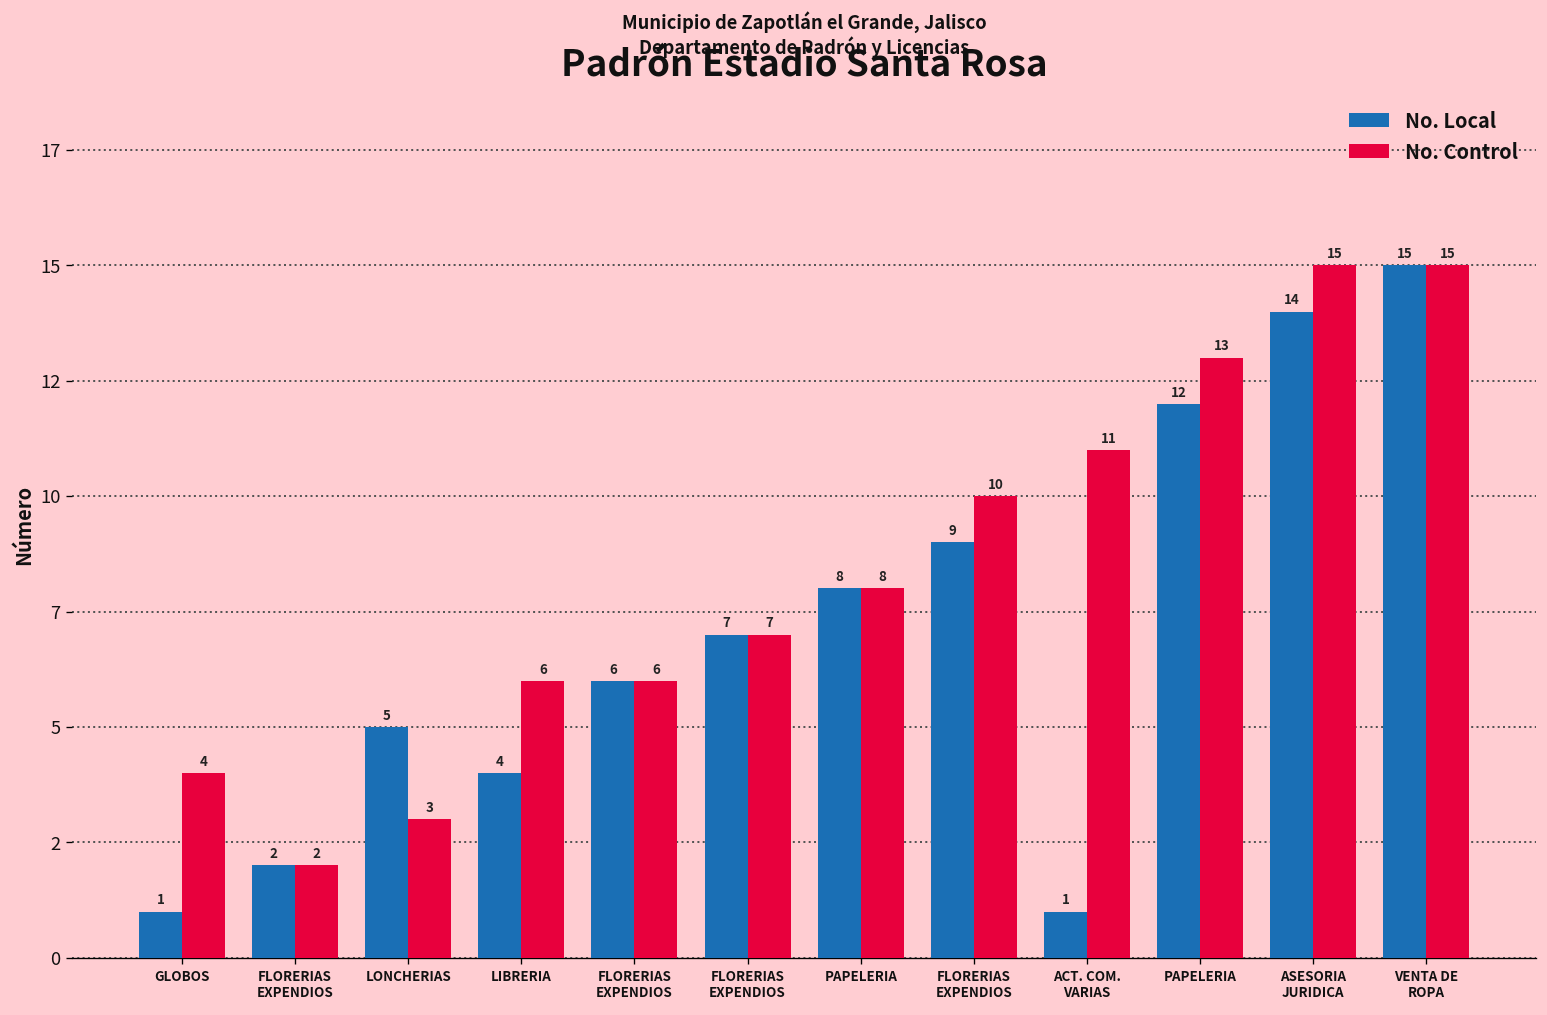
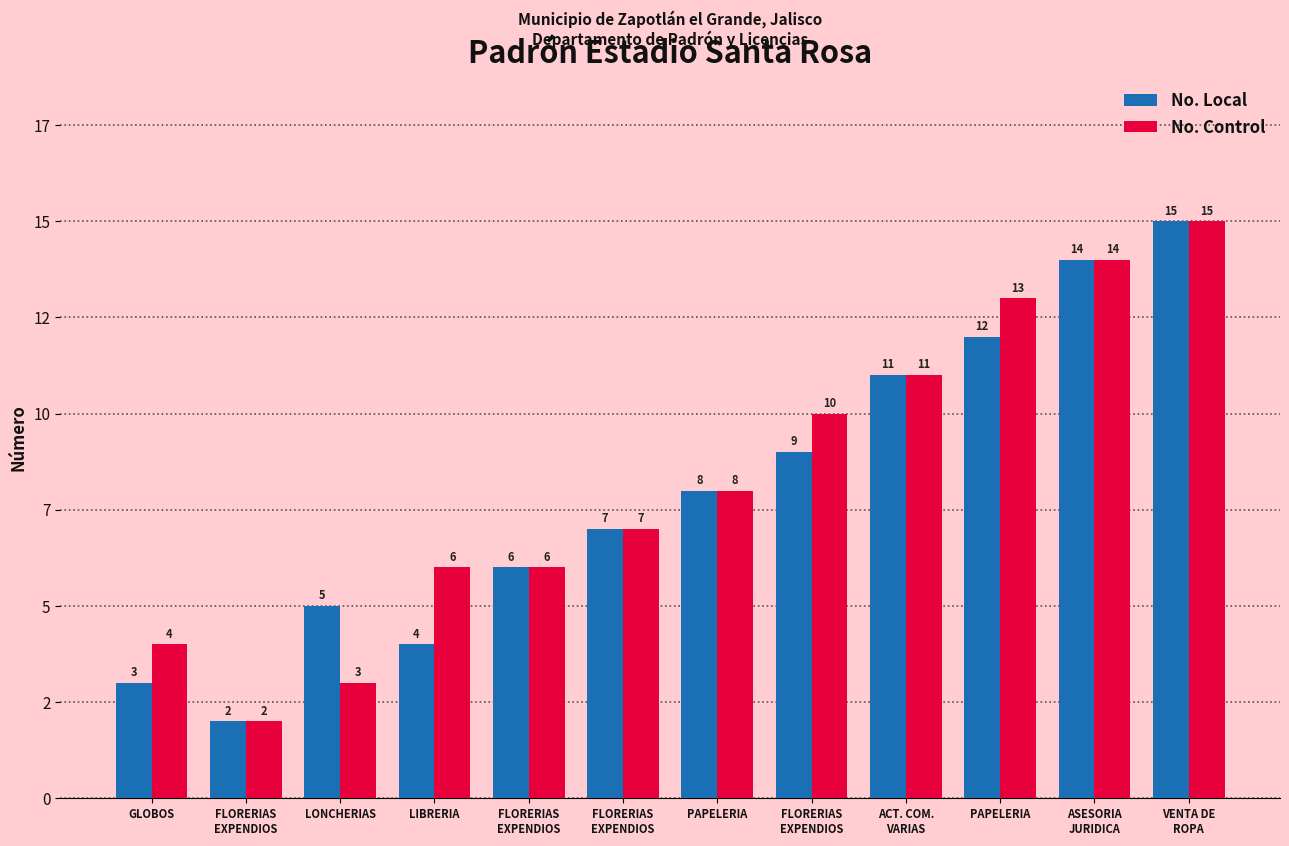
  {
    "No. Local": {
-     "GLOBOS": 1,
+     "GLOBOS": 3,
      "LONCHERIAS": 5,
      "LIBRERIA": 4,
-     "ACT. COM. VARIAS": 1,
+     "ACT. COM. VARIAS": 11,
      "ASESORIA JURIDICA": 14,
      "VENTA DE ROPA": 15
    },
    "No. Control": {
      "GLOBOS": 4,
      "LONCHERIAS": 3,
      "LIBRERIA": 6,
      "ACT. COM. VARIAS": 11,
-     "ASESORIA JURIDICA": 15,
+     "ASESORIA JURIDICA": 14,
      "VENTA DE ROPA": 15
    }
  }
